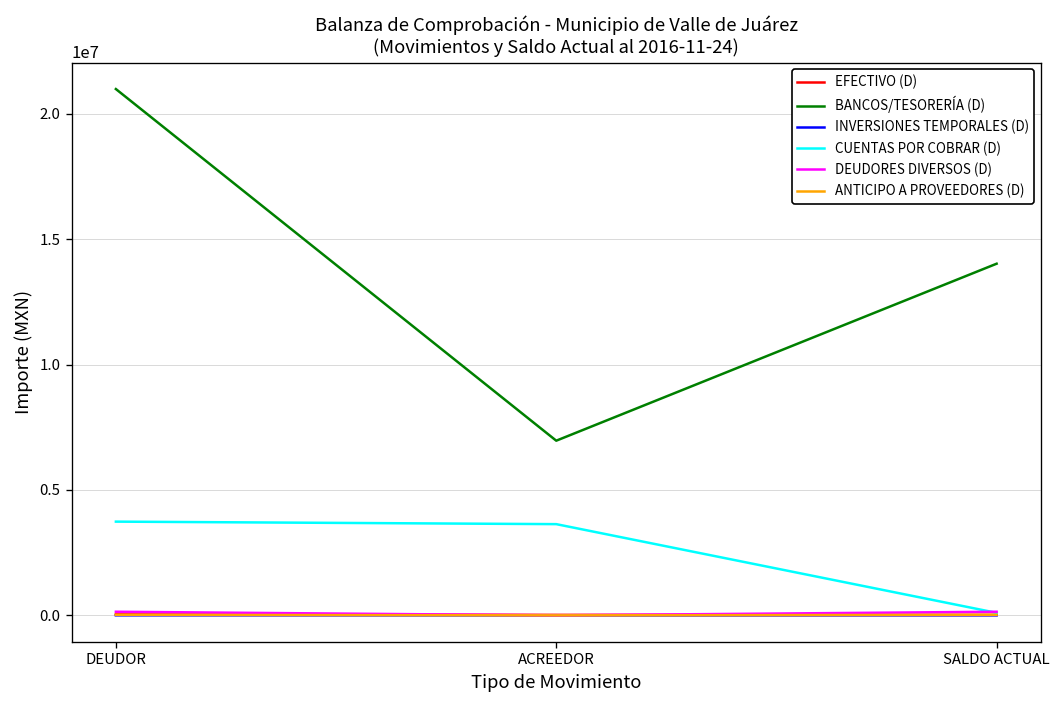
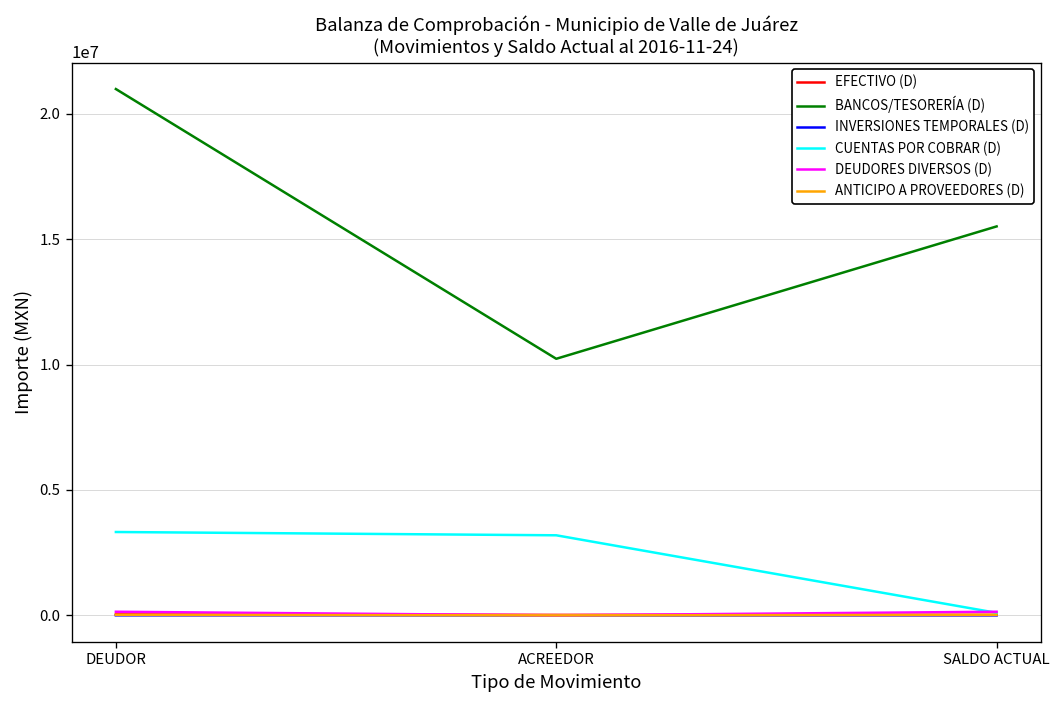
  {
    "BANCOS/TESORERÍA (D)": {
      "DEUDOR": 21000000,
-     "ACREEDOR": 7000000,
-     "SALDO ACTUAL": 14000000
+     "ACREEDOR": 10200000,
+     "SALDO ACTUAL": 15500000
    },
    "CUENTAS POR COBRAR (D)": {
-     "DEUDOR": 3700000,
-     "ACREEDOR": 3600000
+     "DEUDOR": 3300000,
+     "ACREEDOR": 3200000
    }
  }
